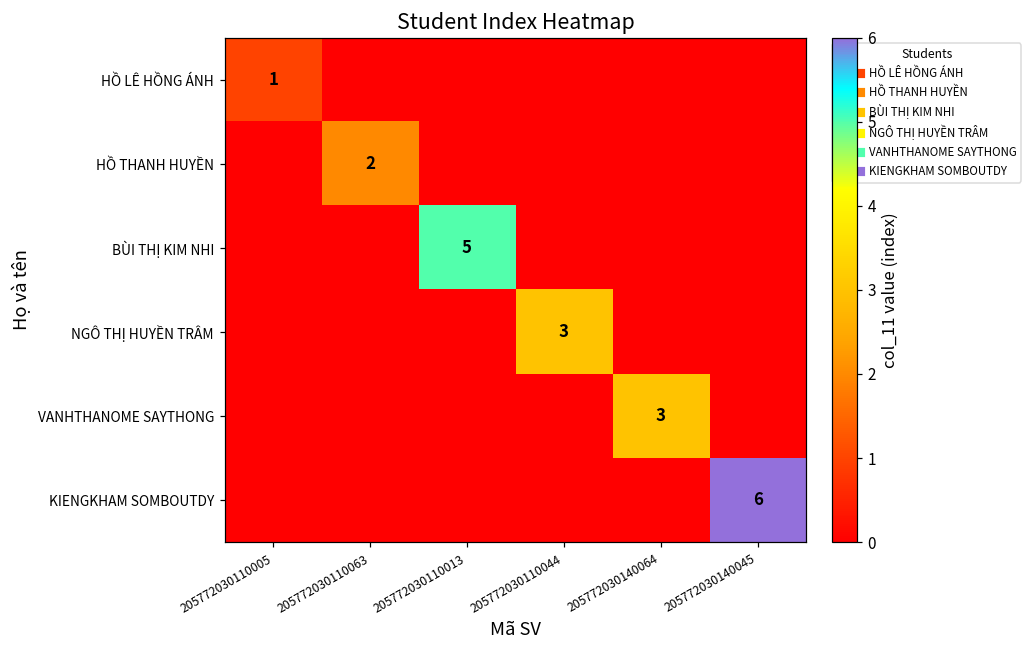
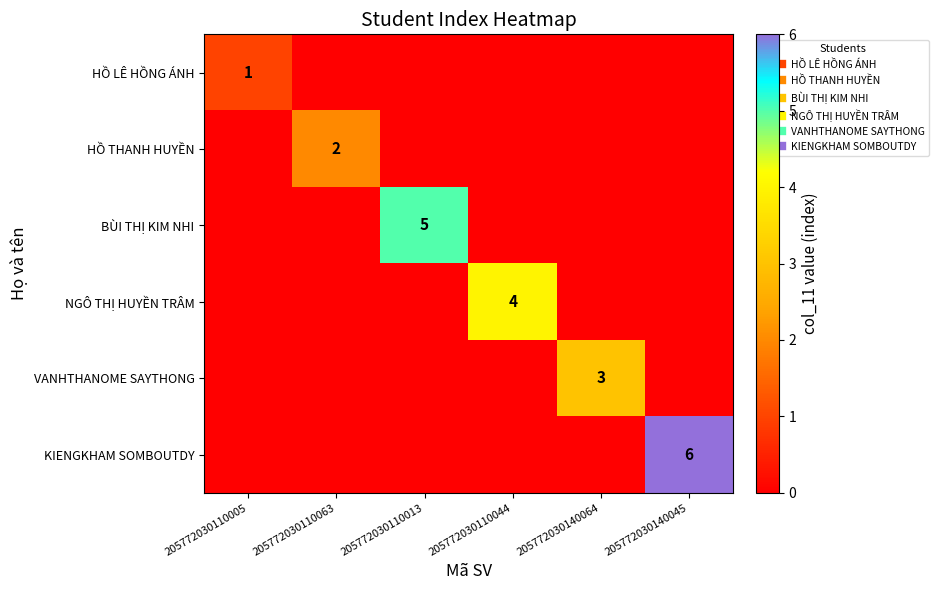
  {
    "HỒ LÊ HỒNG ÁNH": {
      "205772030110005": 1
    },
    "HỒ THANH HUYỀN": {
      "205772030110063": 2
    },
    "BÙI THỊ KIM NHI": {
      "205772030110013": 5
    },
    "NGÔ THỊ HUYỀN TRÂM": {
-     "205772030110044": 3
+     "205772030110044": 4
    },
    "VANHTHANOME SAYTHONG": {
      "205772030140064": 3
    },
    "KIENGKHAM SOMBOUTDY": {
      "205772030140045": 6
    }
  }
